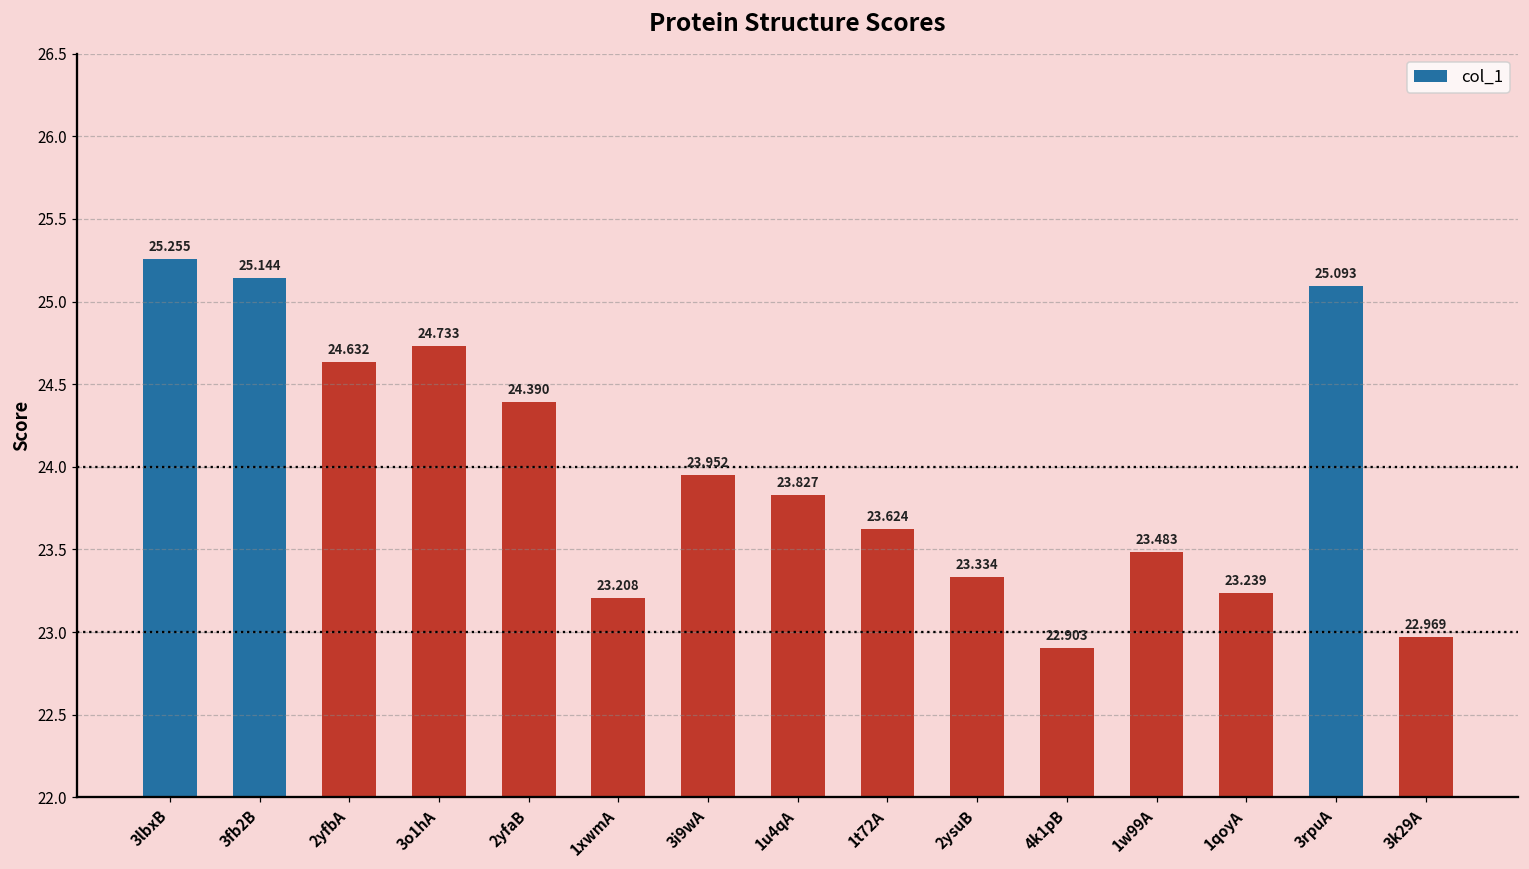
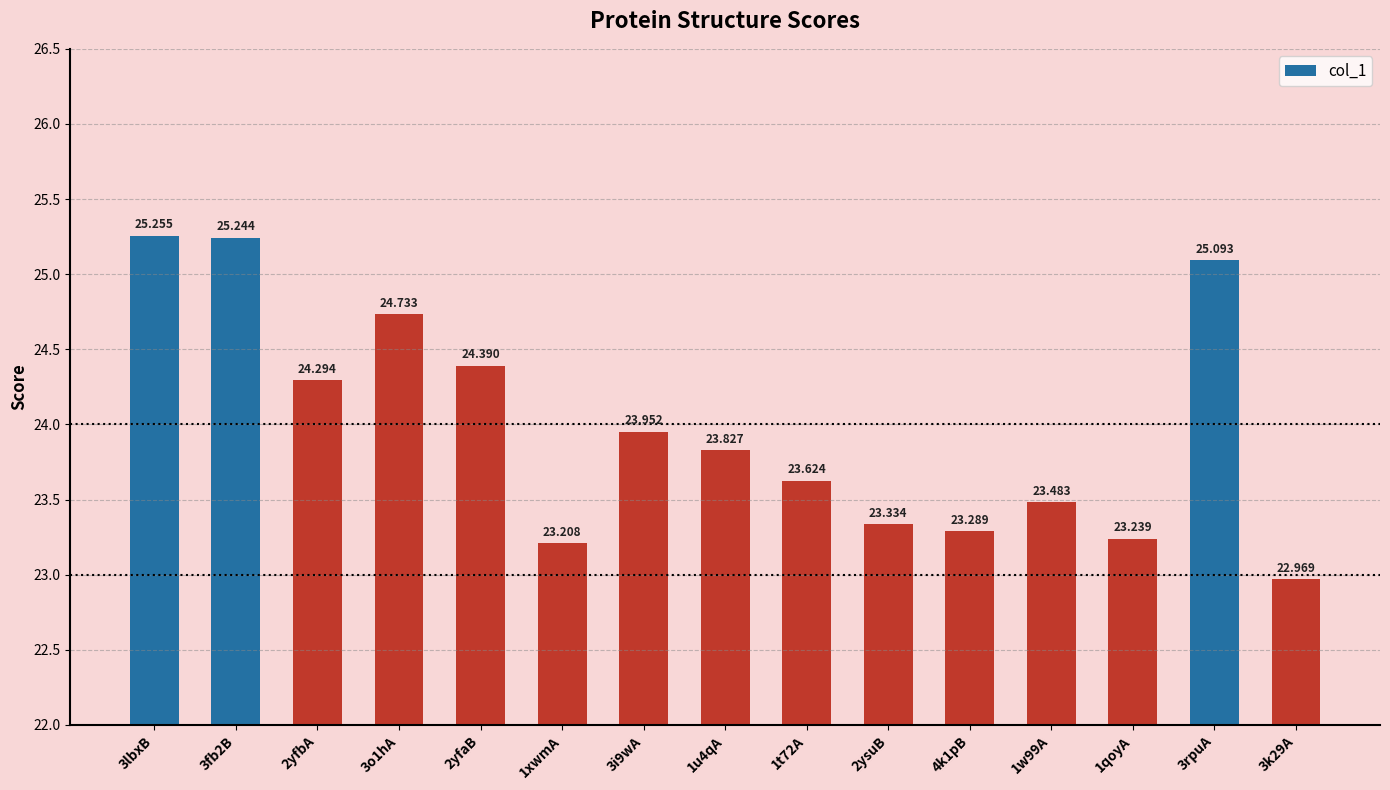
  {
    "3lbxB": 25.255,
-   "3fb2B": 25.144,
-   "2yfbA": 24.632,
+   "3fb2B": 25.244,
+   "2yfbA": 24.294,
    "3o1hA": 24.733,
    "2yfaB": 24.390,
    "1xwmA": 23.208,
    "3i9wA": 23.952,
    "1u4qA": 23.827,
    "1t72A": 23.624,
    "2ysuB": 23.334,
-   "4k1pB": 22.903,
+   "4k1pB": 23.289,
    "1w99A": 23.483,
    "1qoyA": 23.239,
    "3rpuA": 25.093,
    "3k29A": 22.969
  }
